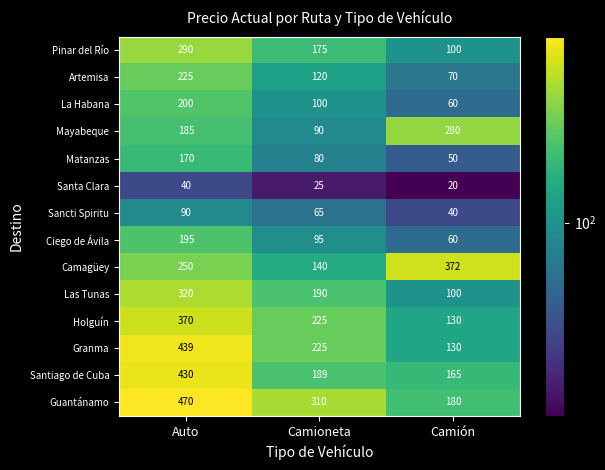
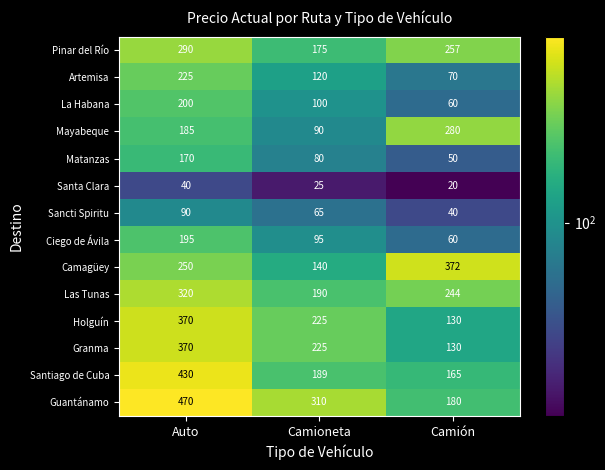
  {
    "Pinar del Río": {
      "Auto": 290,
      "Camioneta": 175,
-     "Camión": 100
+     "Camión": 257
    },
    "Artemisa": {
      "Auto": 225,
      "Camioneta": 120,
      "Camión": 70
    },
    "La Habana": {
      "Auto": 200,
      "Camioneta": 100,
      "Camión": 60
    },
    "Mayabeque": {
      "Auto": 185,
      "Camioneta": 90,
      "Camión": 280
    },
    "Matanzas": {
      "Auto": 170,
      "Camioneta": 80,
      "Camión": 50
    },
    "Santa Clara": {
      "Auto": 40,
      "Camioneta": 25,
      "Camión": 20
    },
    "Sancti Spiritu": {
      "Auto": 90,
      "Camioneta": 65,
      "Camión": 40
    },
    "Ciego de Ávila": {
      "Auto": 195,
      "Camioneta": 95,
      "Camión": 60
    },
    "Camagüey": {
      "Auto": 250,
      "Camioneta": 140,
      "Camión": 372
    },
    "Las Tunas": {
      "Auto": 320,
      "Camioneta": 190,
-     "Camión": 100
+     "Camión": 244
    },
    "Holguín": {
      "Auto": 370,
      "Camioneta": 225,
      "Camión": 130
    },
    "Granma": {
-     "Auto": 439,
+     "Auto": 370,
      "Camioneta": 225,
      "Camión": 130
    },
    "Santiago de Cuba": {
      "Auto": 430,
      "Camioneta": 189,
      "Camión": 165
    },
    "Guantánamo": {
      "Auto": 470,
      "Camioneta": 310,
      "Camión": 180
    }
  }
